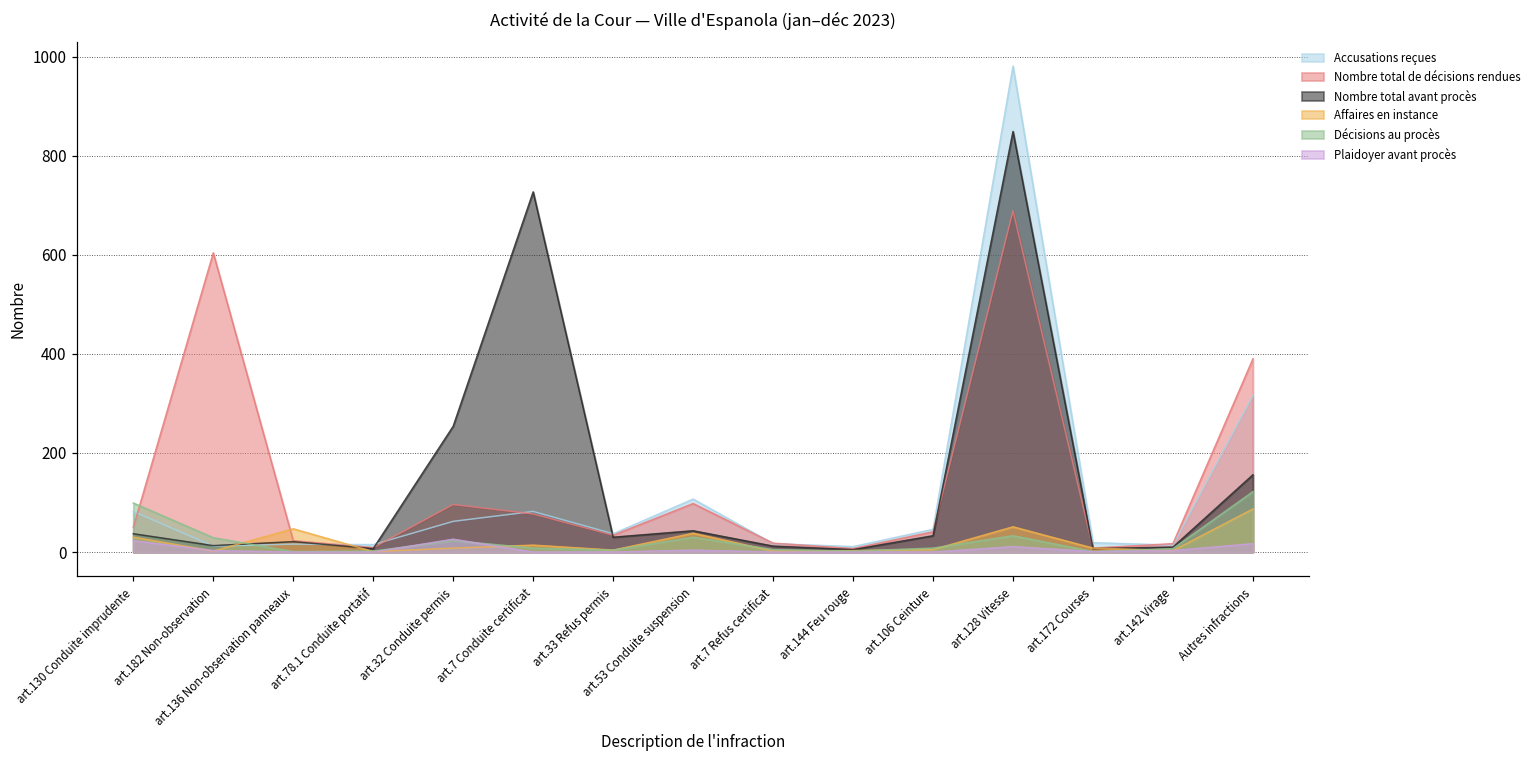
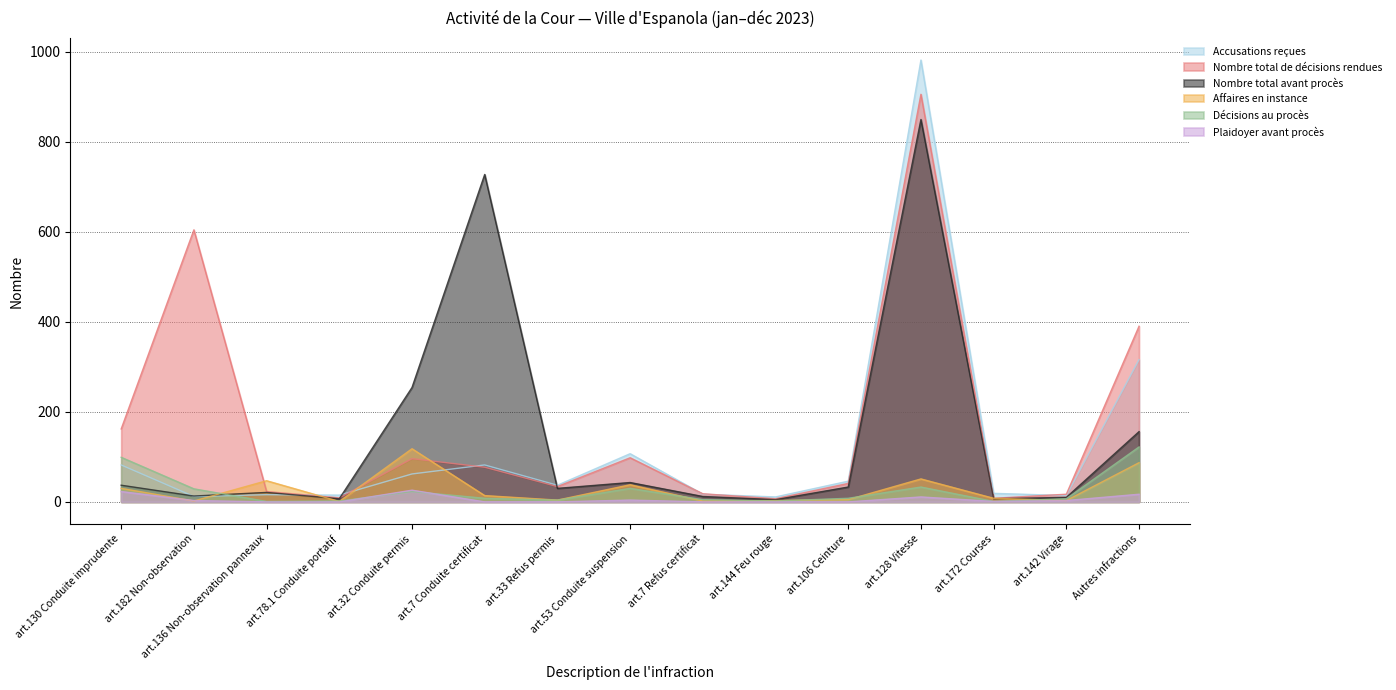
  {
    "Nombre total de décisions rendues": {
-     "art.130 Conduite imprudente": 50,
+     "art.130 Conduite imprudente": 160,
      "art.182 Non-observation": 600,
      "art.32 Conduite permis": 100,
      "art.53 Conduite suspension": 100,
-     "art.128 Vitesse": 690,
+     "art.128 Vitesse": 910,
      "Autres infractions": 390
    },
    "Nombre total avant procès": {
      "art.130 Conduite imprudente": 40,
      "art.32 Conduite permis": 250,
      "art.7 Conduite certificat": 730,
      "art.106 Ceinture": 30,
      "art.128 Vitesse": 850,
      "Autres infractions": 160
    },
    "Affaires en instance": {
      "art.130 Conduite imprudente": 30,
      "art.136 Non-observation panneaux": 50,
-     "art.32 Conduite permis": 10,
+     "art.32 Conduite permis": 120,
      "art.7 Conduite certificat": 10,
      "art.128 Vitesse": 50,
      "Autres infractions": 90
    },
    "Décisions au procès": {
      "art.130 Conduite imprudente": 100,
      "art.182 Non-observation": 30,
      "art.7 Conduite certificat": 10,
      "art.53 Conduite suspension": 30,
      "art.128 Vitesse": 30,
      "Autres infractions": 120
    }
  }
